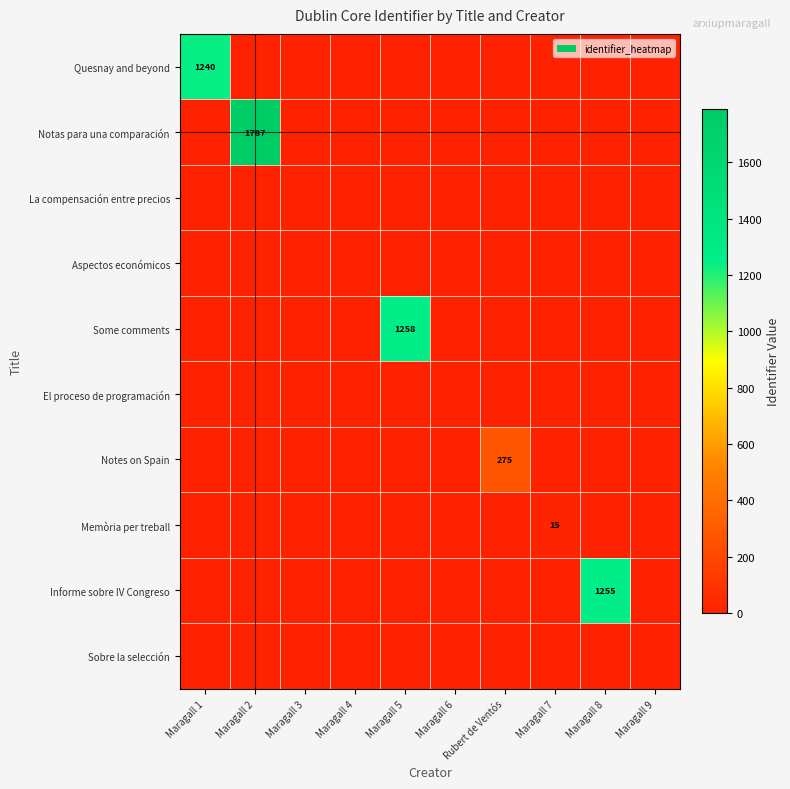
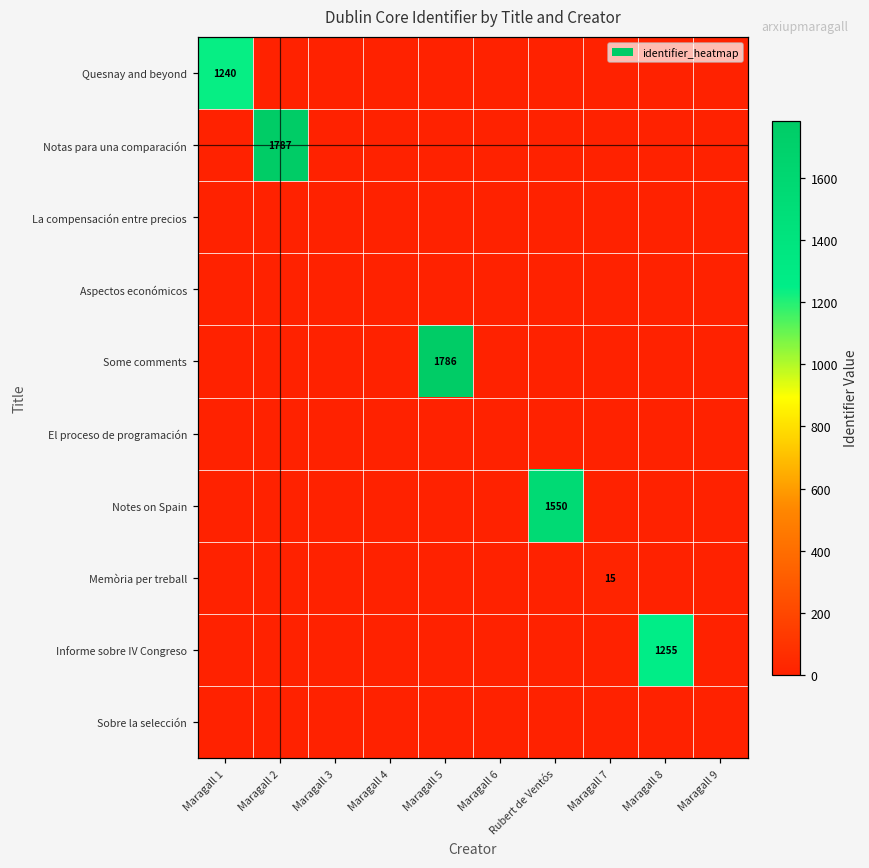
  {
    "Quesnay and beyond": {
      "Maragall 1": 1240
    },
    "Notas para una comparación": {
      "Maragall 2": 1787
    },
    "Some comments": {
-     "Maragall 5": 1258
+     "Maragall 5": 1786
    },
    "Notes on Spain": {
-     "Rubert de Ventós": 275
+     "Rubert de Ventós": 1550
    },
    "Memòria per treball": {
      "Maragall 7": 15
    },
    "Informe sobre IV Congreso": {
      "Maragall 8": 1255
    }
  }
